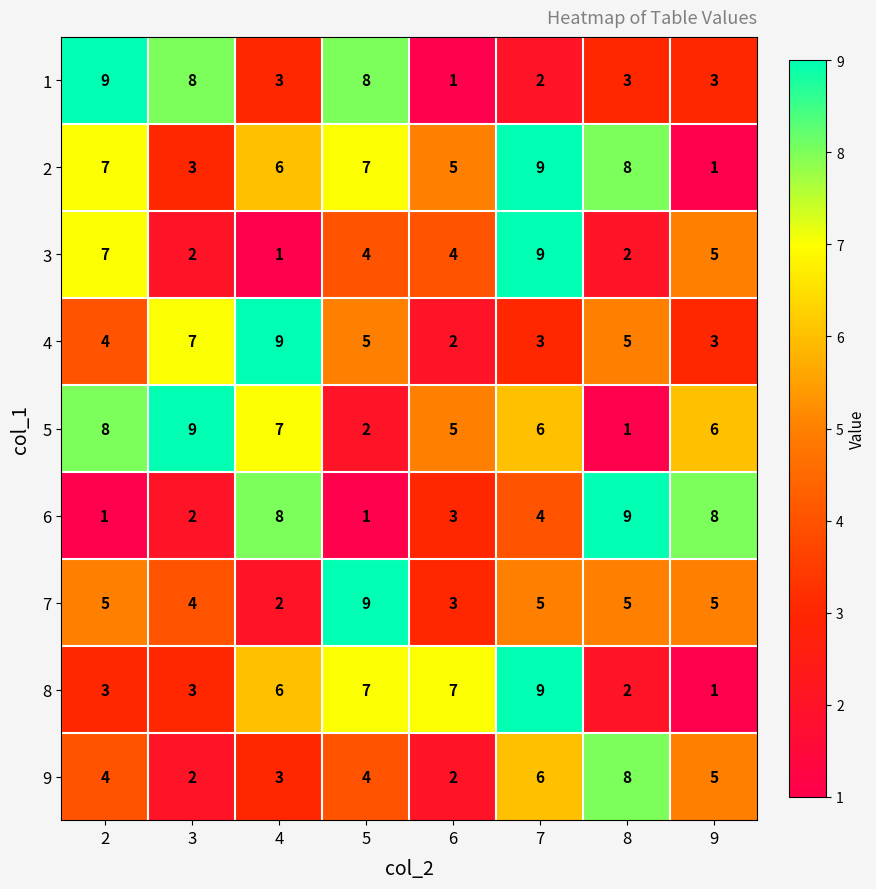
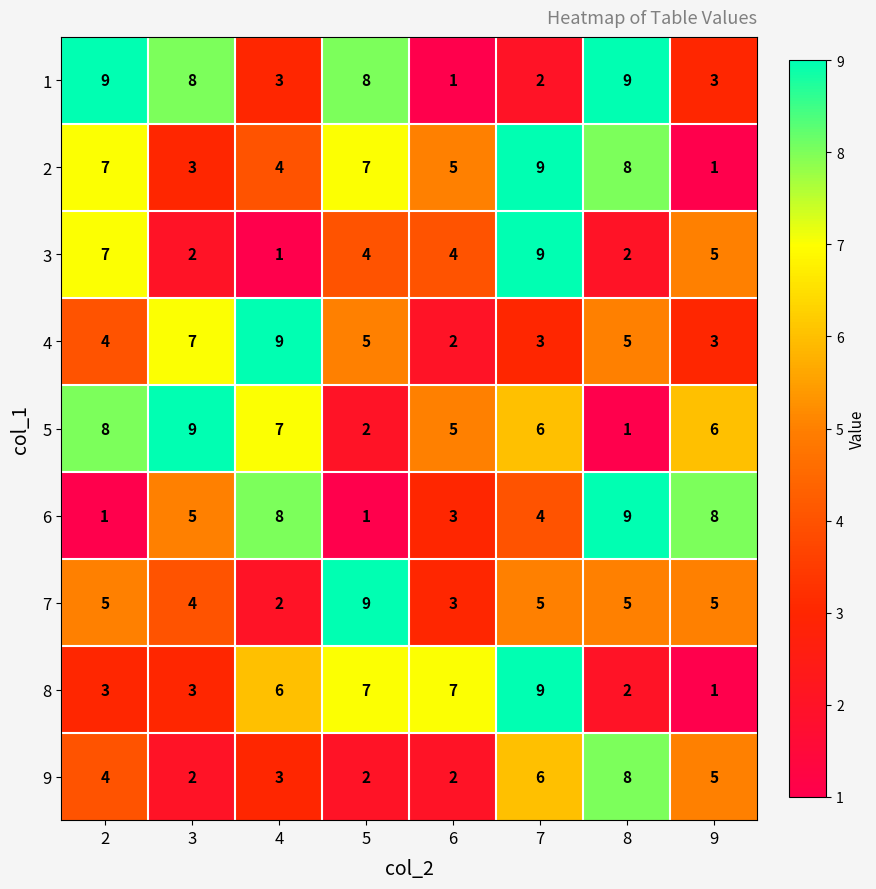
  {
    "1": {
      "2": 9,
      "3": 8,
      "4": 3,
      "5": 8,
      "6": 1,
      "7": 2,
-     "8": 3,
+     "8": 9,
      "9": 3
    },
    "2": {
      "2": 7,
      "3": 3,
-     "4": 6,
+     "4": 4,
      "5": 7,
      "6": 5,
      "7": 9,
      "8": 8,
      "9": 1
    },
    "3": {
      "2": 7,
      "3": 2,
      "4": 1,
      "5": 4,
      "6": 4,
      "7": 9,
      "8": 2,
      "9": 5
    },
    "4": {
      "2": 4,
      "3": 7,
      "4": 9,
      "5": 5,
      "6": 2,
      "7": 3,
      "8": 5,
      "9": 3
    },
    "5": {
      "2": 8,
      "3": 9,
      "4": 7,
      "5": 2,
      "6": 5,
      "7": 6,
      "8": 1,
      "9": 6
    },
    "6": {
      "2": 1,
-     "3": 2,
+     "3": 5,
      "4": 8,
      "5": 1,
      "6": 3,
      "7": 4,
      "8": 9,
      "9": 8
    },
    "7": {
      "2": 5,
      "3": 4,
      "4": 2,
      "5": 9,
      "6": 3,
      "7": 5,
      "8": 5,
      "9": 5
    },
    "8": {
      "2": 3,
      "3": 3,
      "4": 6,
      "5": 7,
      "6": 7,
      "7": 9,
      "8": 2,
      "9": 1
    },
    "9": {
      "2": 4,
      "3": 2,
      "4": 3,
-     "5": 4,
+     "5": 2,
      "6": 2,
      "7": 6,
      "8": 8,
      "9": 5
    }
  }
